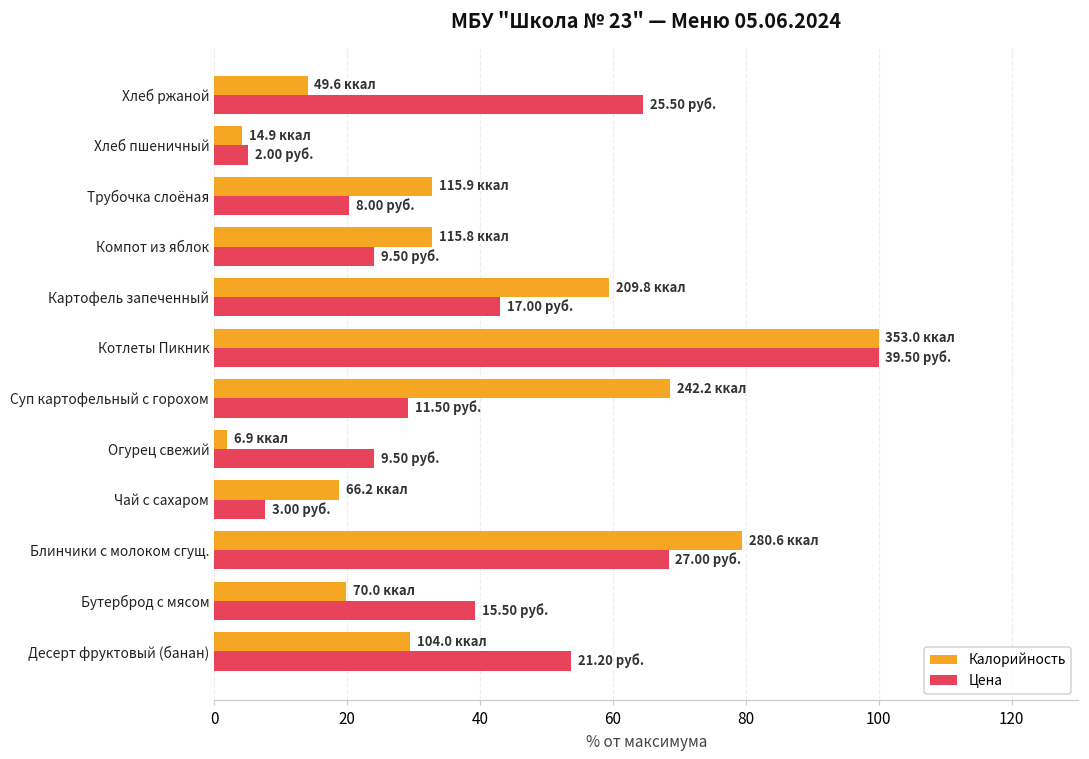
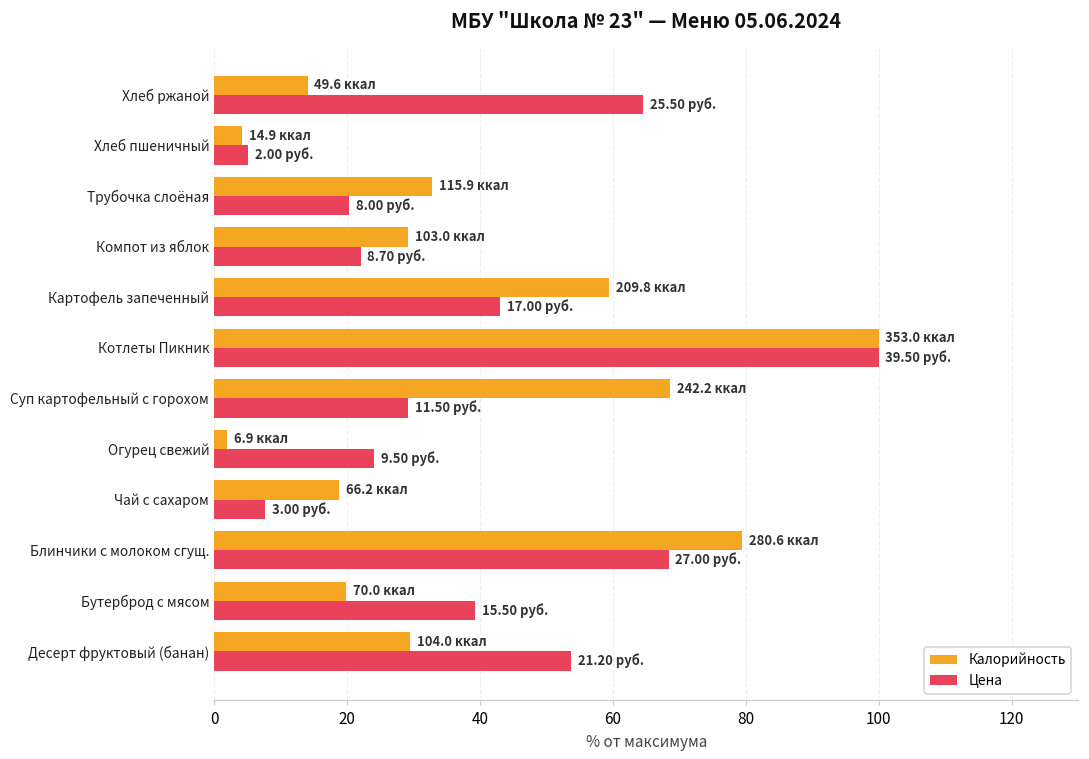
  {
    "Калорийность": {
-     "Компот из яблок": 115.8
+     "Компот из яблок": 103.0
    },
    "Цена": {
-     "Компот из яблок": 9.50
+     "Компот из яблок": 8.70
    }
  }
